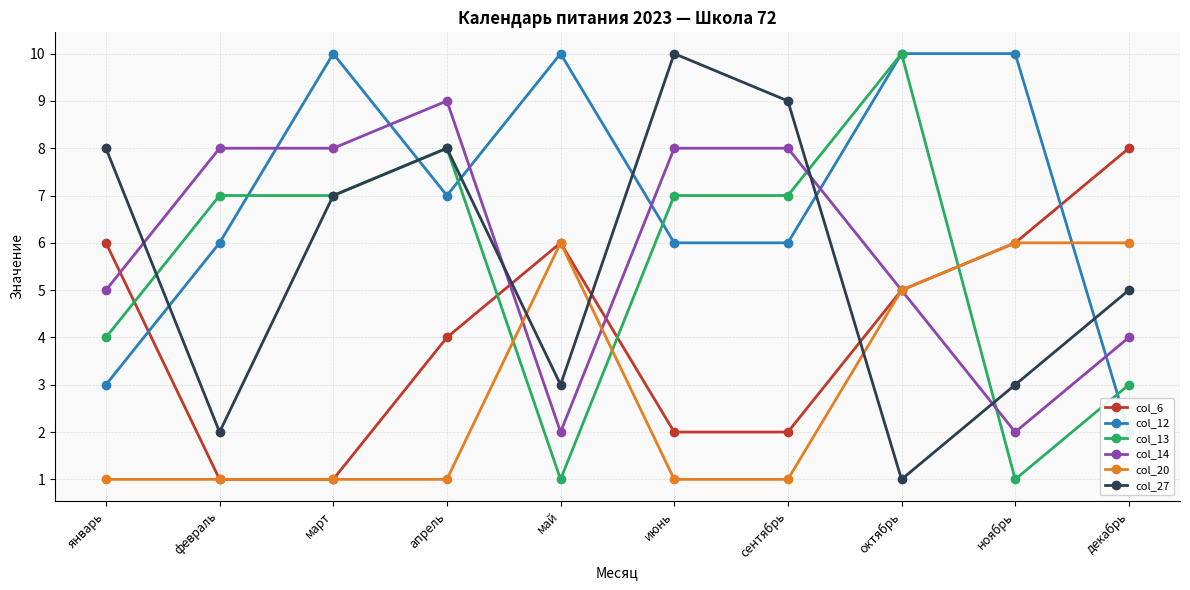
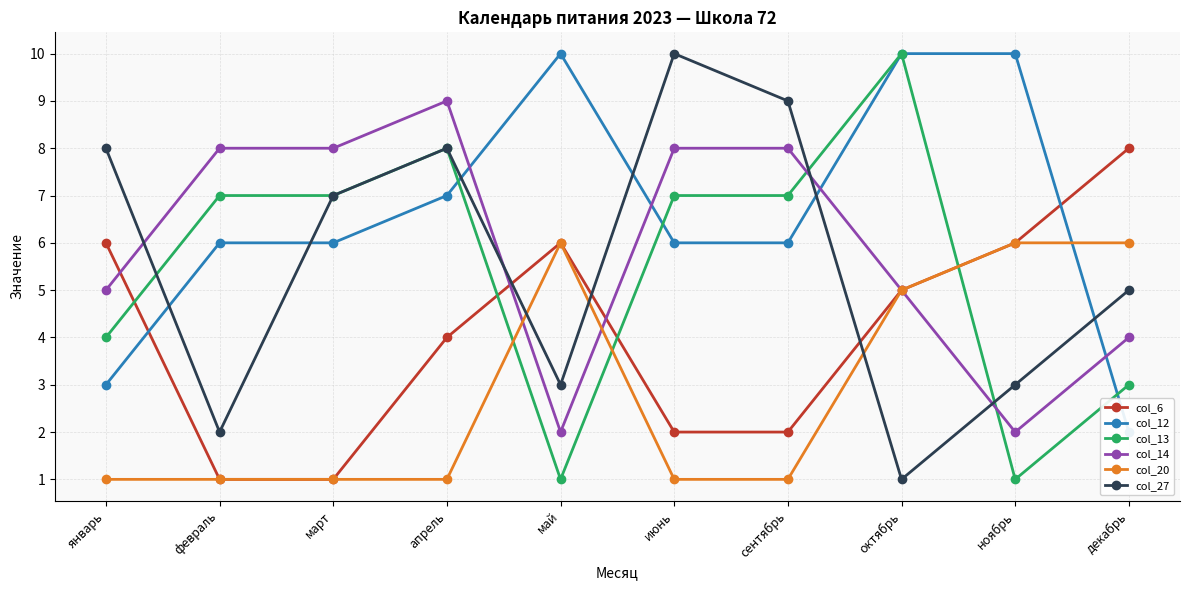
  {
    "col_6": {
      "январь": 6,
      "апрель": 4,
      "июнь": 2,
      "сентябрь": 2,
      "декабрь": 8
    },
    "col_12": {
      "январь": 3,
      "февраль": 6,
-     "март": 10,
+     "март": 6,
      "апрель": 7,
      "май": 10,
      "июнь": 6,
      "сентябрь": 6,
      "ноябрь": 10
    },
    "col_13": {
      "январь": 4,
      "февраль": 7,
      "май": 1,
      "июнь": 7,
      "сентябрь": 7,
      "ноябрь": 1,
      "декабрь": 3
    },
    "col_14": {
      "январь": 5,
      "февраль": 8,
      "март": 8,
      "апрель": 9,
      "май": 2,
      "июнь": 8,
      "сентябрь": 8,
      "ноябрь": 2,
      "декабрь": 4
    },
    "col_20": {
      "январь": 1,
      "апрель": 1,
      "июнь": 1,
      "сентябрь": 1,
      "декабрь": 6
    },
    "col_27": {
      "январь": 8,
      "февраль": 2,
      "май": 3,
      "июнь": 10,
      "сентябрь": 9,
      "октябрь": 1,
      "ноябрь": 3,
      "декабрь": 5
    }
  }
